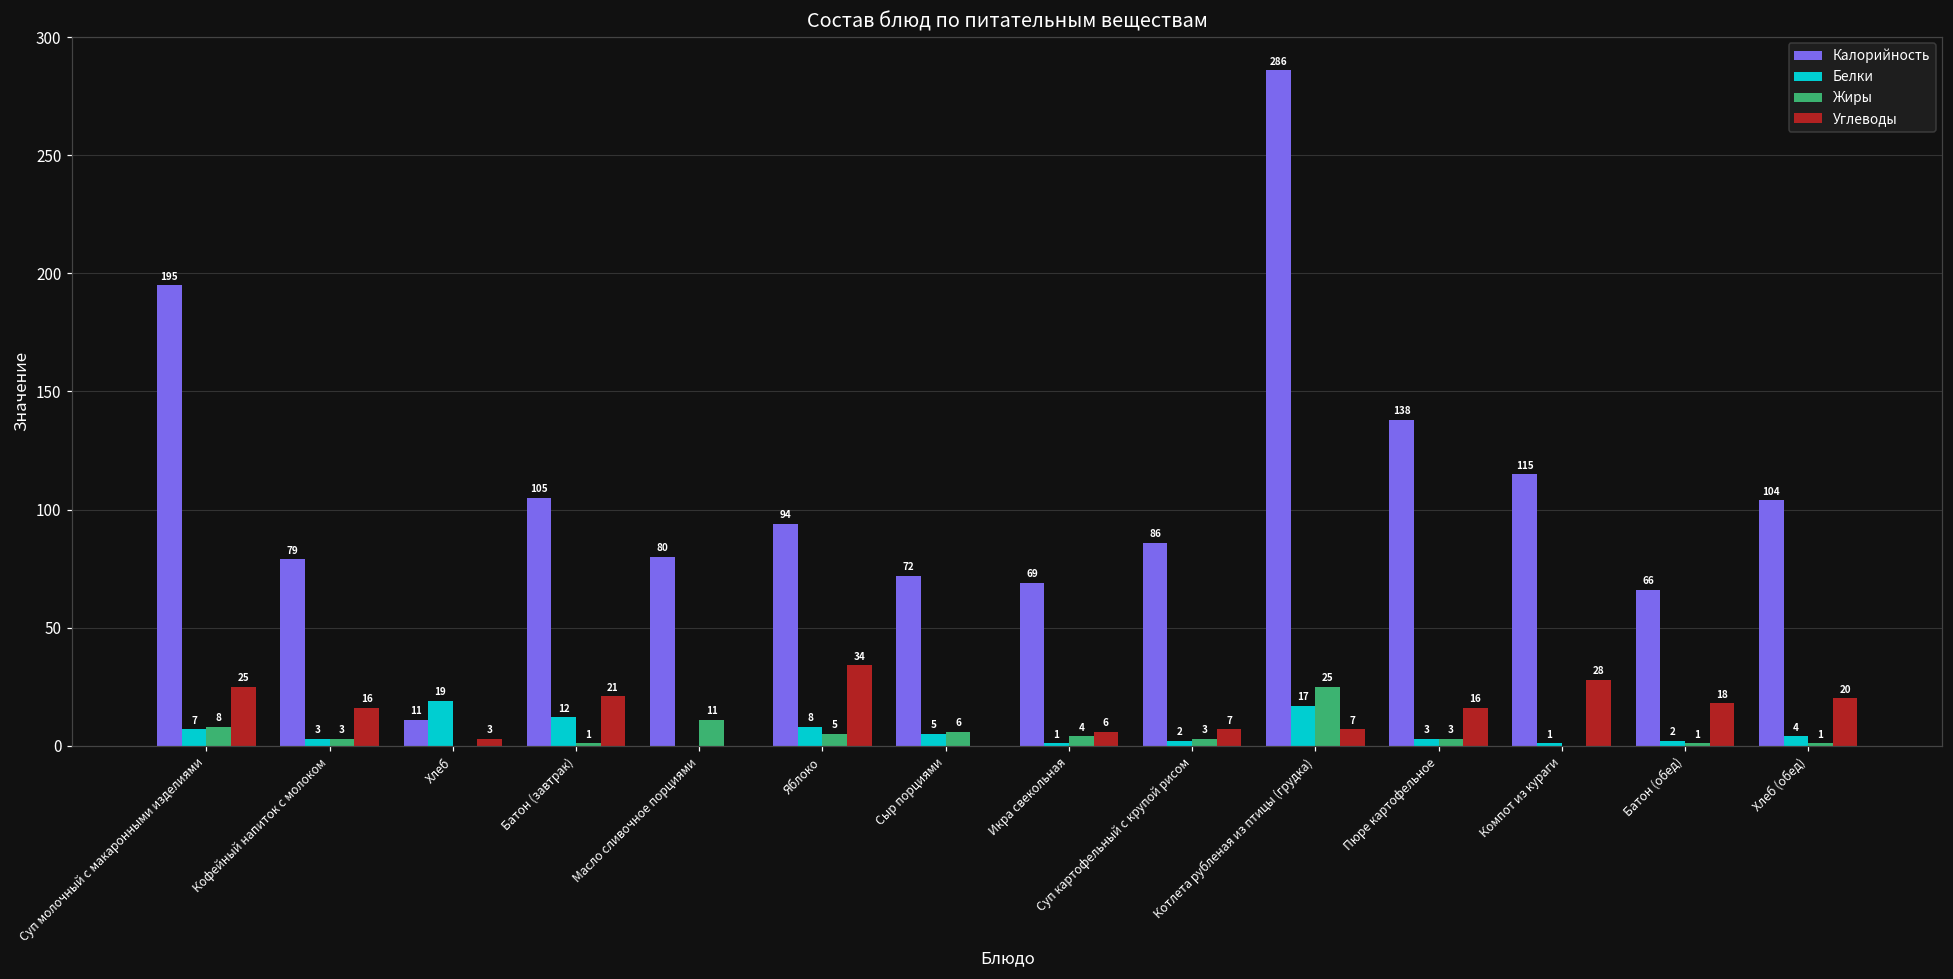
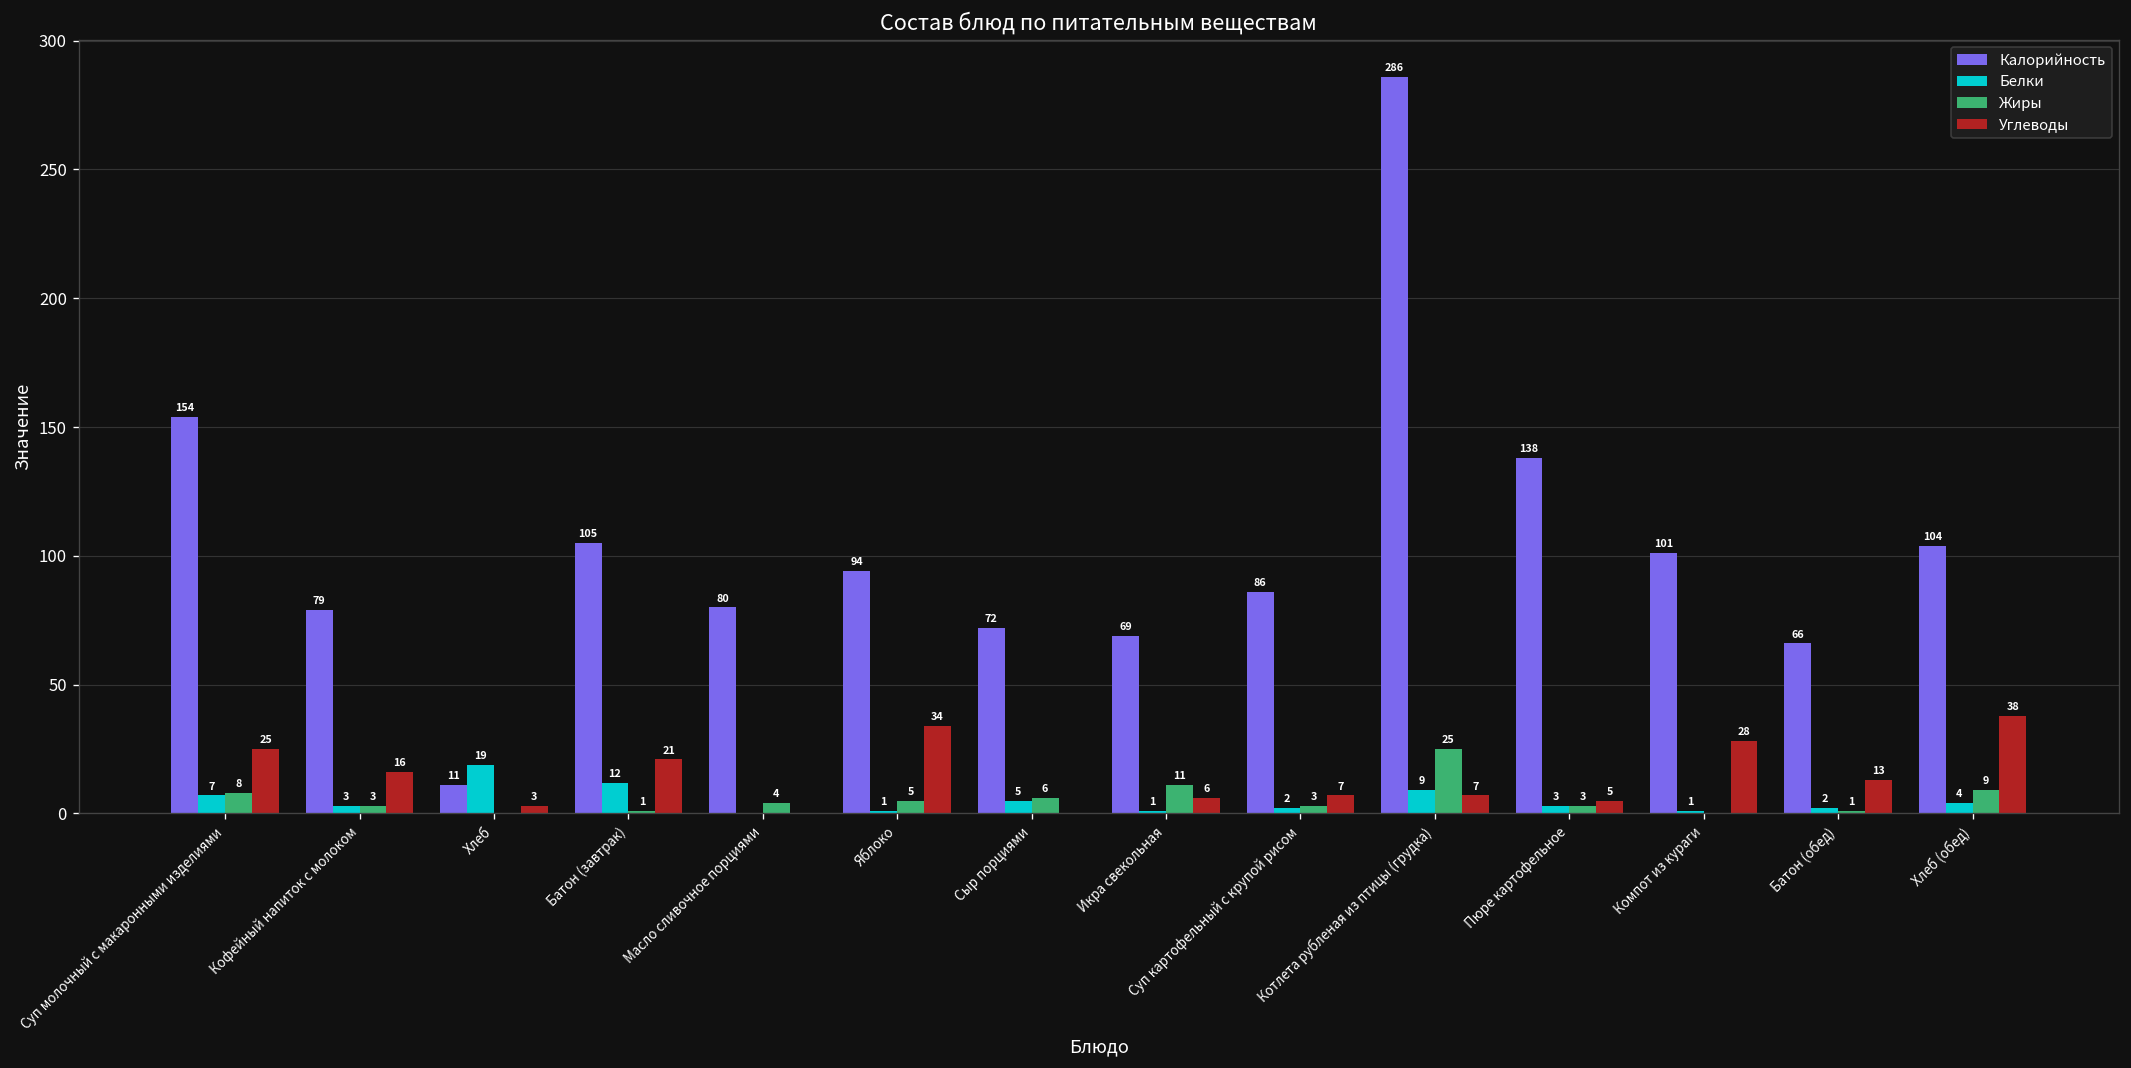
  {
    "Калорийность": {
-     "Суп молочный с макаронными изделиями": 195,
+     "Суп молочный с макаронными изделиями": 154,
      "Кофейный напиток с молоком": 79,
      "Хлеб": 11,
      "Батон (завтрак)": 105,
      "Масло сливочное порциями": 80,
      "Яблоко": 94,
      "Сыр порциями": 72,
      "Икра свекольная": 69,
      "Суп картофельный с крупой рисом": 86,
      "Котлета рубленая из птицы (грудка)": 286,
      "Пюре картофельное": 138,
-     "Компот из кураги": 115,
+     "Компот из кураги": 101,
      "Батон (обед)": 66,
      "Хлеб (обед)": 104
    },
    "Белки": {
      "Суп молочный с макаронными изделиями": 7,
      "Кофейный напиток с молоком": 3,
      "Хлеб": 19,
      "Батон (завтрак)": 12,
-     "Яблоко": 8,
+     "Яблоко": 1,
      "Сыр порциями": 5,
      "Икра свекольная": 1,
      "Суп картофельный с крупой рисом": 2,
-     "Котлета рубленая из птицы (грудка)": 17,
+     "Котлета рубленая из птицы (грудка)": 9,
      "Пюре картофельное": 3,
      "Компот из кураги": 1,
      "Батон (обед)": 2,
      "Хлеб (обед)": 4
    },
    "Жиры": {
      "Суп молочный с макаронными изделиями": 8,
      "Кофейный напиток с молоком": 3,
      "Батон (завтрак)": 1,
-     "Масло сливочное порциями": 11,
+     "Масло сливочное порциями": 4,
      "Яблоко": 5,
      "Сыр порциями": 6,
-     "Икра свекольная": 4,
+     "Икра свекольная": 11,
      "Суп картофельный с крупой рисом": 3,
      "Котлета рубленая из птицы (грудка)": 25,
      "Пюре картофельное": 3,
      "Батон (обед)": 1,
-     "Хлеб (обед)": 1
+     "Хлеб (обед)": 9
    },
    "Углеводы": {
      "Суп молочный с макаронными изделиями": 25,
      "Кофейный напиток с молоком": 16,
      "Хлеб": 3,
      "Батон (завтрак)": 21,
      "Яблоко": 34,
      "Икра свекольная": 6,
      "Суп картофельный с крупой рисом": 7,
      "Котлета рубленая из птицы (грудка)": 7,
-     "Пюре картофельное": 16,
+     "Пюре картофельное": 5,
      "Компот из кураги": 28,
-     "Батон (обед)": 18,
-     "Хлеб (обед)": 20
+     "Батон (обед)": 13,
+     "Хлеб (обед)": 38
    }
  }
